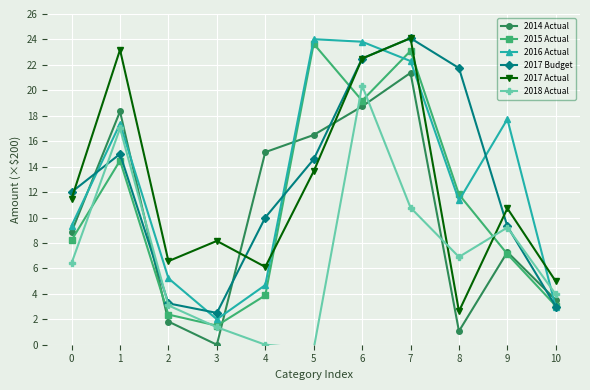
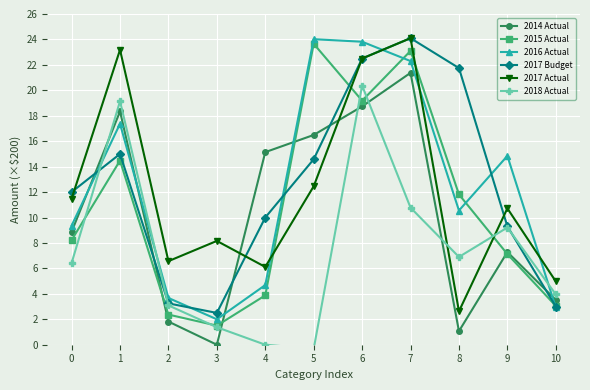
  {
    "2016 Actual": {
      "0": 9.4,
      "1": 17.4,
-     "2": 5.2,
+     "2": 3.7,
      "3": 2.0,
      "4": 4.7,
      "5": 24.0,
      "6": 23.8,
      "7": 22.3,
-     "8": 11.3,
-     "9": 17.7
+     "8": 10.6,
+     "9": 14.8
    },
    "2017 Budget": {
      "0": 12.0,
      "1": 15.0,
      "3": 2.5,
      "4": 10.0,
      "5": 14.6,
      "8": 21.8
    },
    "2017 Actual": {
      "0": 11.5,
      "1": 23.2,
      "2": 6.6,
      "3": 8.2,
      "4": 6.1,
-     "5": 13.6,
+     "5": 12.5,
      "8": 2.6,
      "9": 10.7,
      "10": 5.0
    },
    "2018 Actual": {
      "0": 6.4,
-     "1": 17.0,
+     "1": 19.1,
      "4": 0.0,
      "6": 20.4,
      "7": 10.8,
      "8": 6.9,
      "10": 4.0
    }
  }
